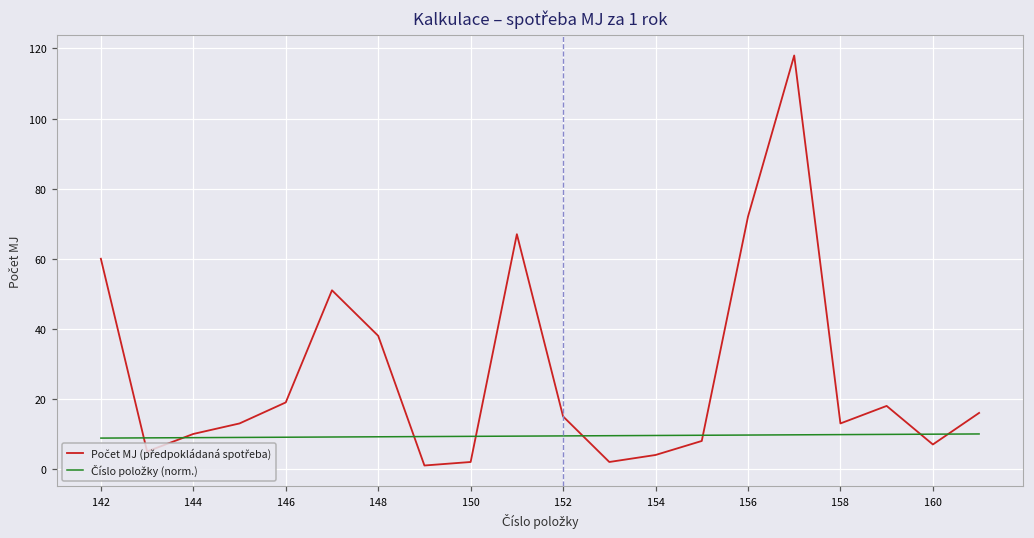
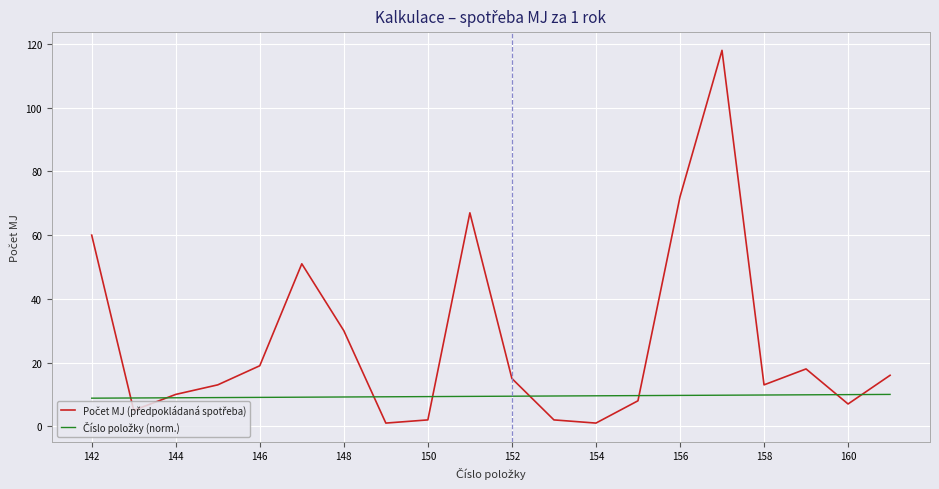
  {
    "Počet MJ (předpokládaná spotřeba)": {
      "142": 60,
      "144": 10,
      "146": 19,
-     "148": 38,
+     "148": 30,
      "150": 2,
      "152": 15,
-     "154": 4,
+     "154": 1,
      "156": 72,
      "158": 13,
      "160": 7
    },
    "Číslo položky (norm.)": {
      "142": 9,
      "144": 9,
      "146": 9,
      "148": 9,
      "150": 9,
      "152": 9,
      "154": 10,
      "156": 10,
      "158": 10,
      "160": 10
    }
  }
